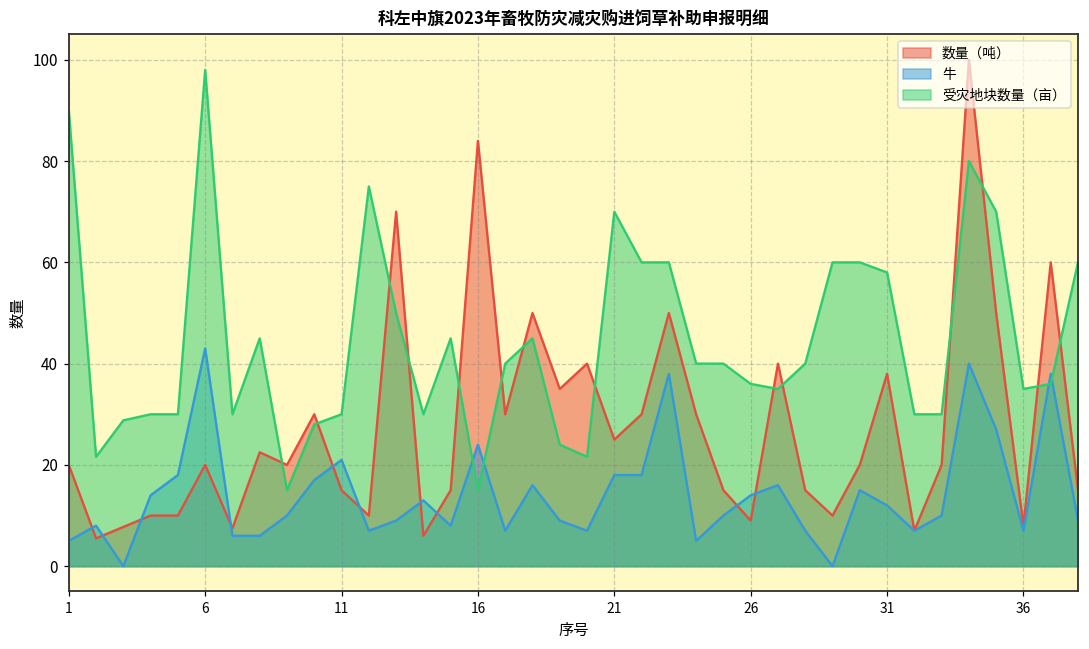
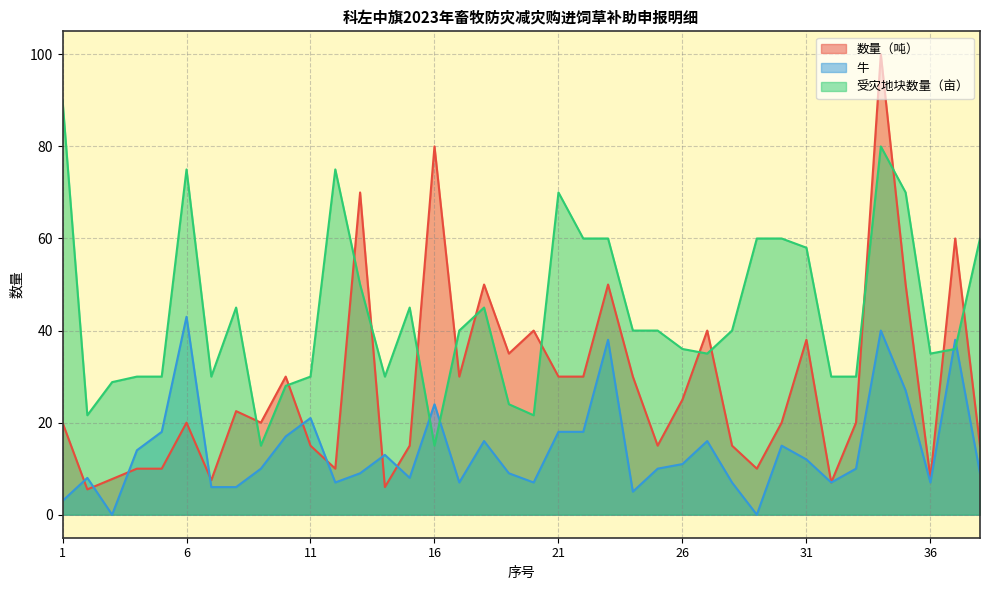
  {
    "数量（吨）": {
      "1": 20,
      "6": 20,
      "11": 15,
-     "16": 84,
-     "21": 25,
-     "26": 9,
+     "16": 80,
+     "21": 30,
+     "26": 25,
      "31": 38,
      "36": 8
    },
    "牛": {
-     "1": 5,
+     "1": 3,
      "6": 43,
      "11": 21,
      "16": 24,
      "21": 18,
-     "26": 14,
+     "26": 11,
      "31": 12,
      "36": 7
    },
    "受灾地块数量（亩）": {
      "1": 90,
-     "6": 98,
+     "6": 75,
      "11": 30,
      "16": 15,
      "21": 70,
      "26": 36,
      "31": 58,
      "36": 35
    }
  }
